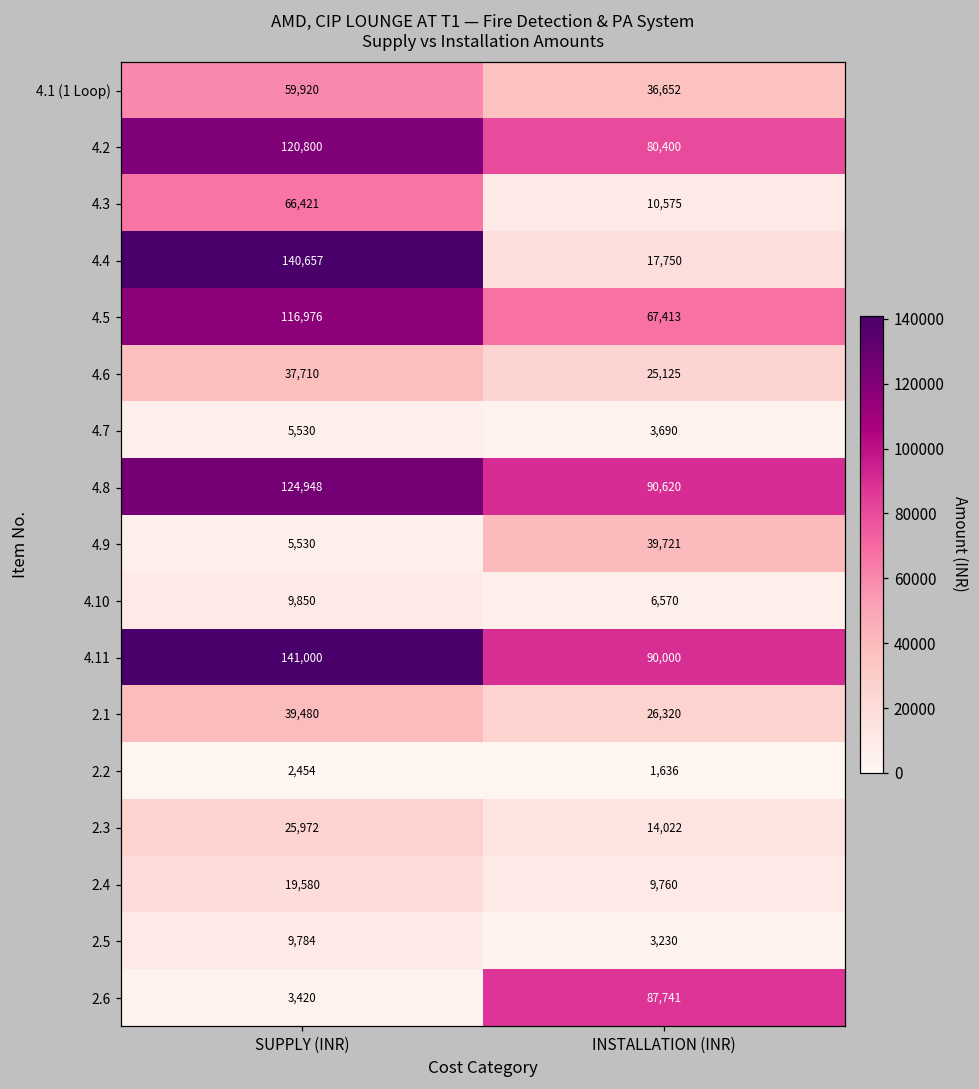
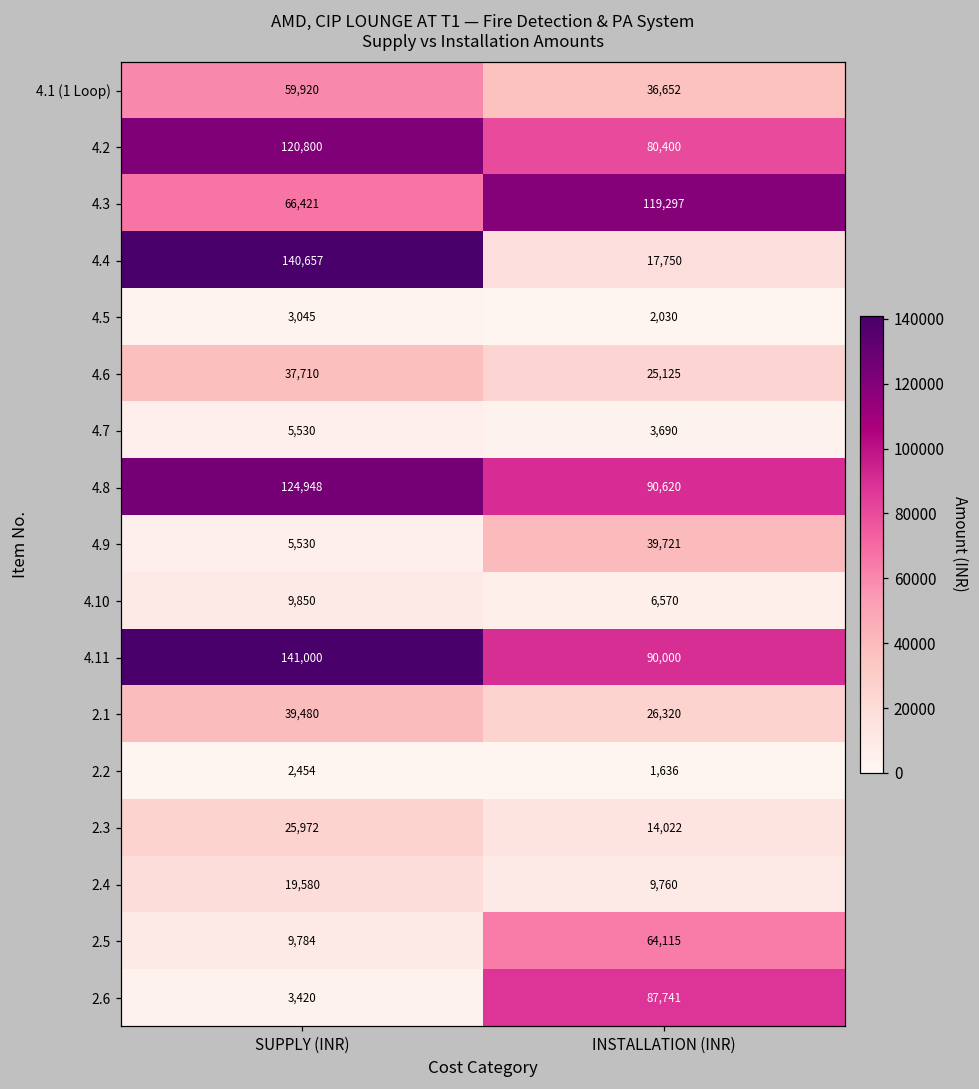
  {
    "4.1 (1 Loop)": {
      "SUPPLY (INR)": "59,920",
      "INSTALLATION (INR)": "36,652"
    },
    "4.2": {
      "SUPPLY (INR)": "120,800",
      "INSTALLATION (INR)": "80,400"
    },
    "4.3": {
      "SUPPLY (INR)": "66,421",
-     "INSTALLATION (INR)": "10,575"
+     "INSTALLATION (INR)": "119,297"
    },
    "4.4": {
      "SUPPLY (INR)": "140,657",
      "INSTALLATION (INR)": "17,750"
    },
    "4.5": {
-     "SUPPLY (INR)": "116,976",
-     "INSTALLATION (INR)": "67,413"
+     "SUPPLY (INR)": "3,045",
+     "INSTALLATION (INR)": "2,030"
    },
    "4.6": {
      "SUPPLY (INR)": "37,710",
      "INSTALLATION (INR)": "25,125"
    },
    "4.7": {
      "SUPPLY (INR)": "5,530",
      "INSTALLATION (INR)": "3,690"
    },
    "4.8": {
      "SUPPLY (INR)": "124,948",
      "INSTALLATION (INR)": "90,620"
    },
    "4.9": {
      "SUPPLY (INR)": "5,530",
      "INSTALLATION (INR)": "39,721"
    },
    "4.10": {
      "SUPPLY (INR)": "9,850",
      "INSTALLATION (INR)": "6,570"
    },
    "4.11": {
      "SUPPLY (INR)": "141,000",
      "INSTALLATION (INR)": "90,000"
    },
    "2.1": {
      "SUPPLY (INR)": "39,480",
      "INSTALLATION (INR)": "26,320"
    },
    "2.2": {
      "SUPPLY (INR)": "2,454",
      "INSTALLATION (INR)": "1,636"
    },
    "2.3": {
      "SUPPLY (INR)": "25,972",
      "INSTALLATION (INR)": "14,022"
    },
    "2.4": {
      "SUPPLY (INR)": "19,580",
      "INSTALLATION (INR)": "9,760"
    },
    "2.5": {
      "SUPPLY (INR)": "9,784",
-     "INSTALLATION (INR)": "3,230"
+     "INSTALLATION (INR)": "64,115"
    },
    "2.6": {
      "SUPPLY (INR)": "3,420",
      "INSTALLATION (INR)": "87,741"
    }
  }
